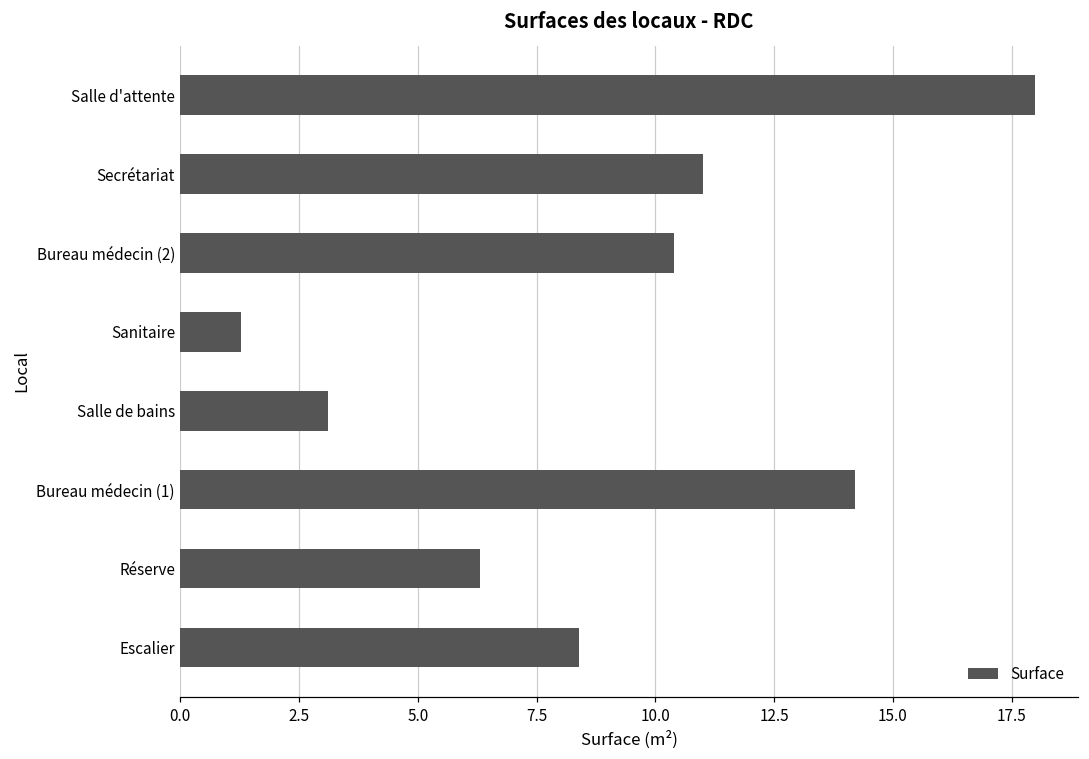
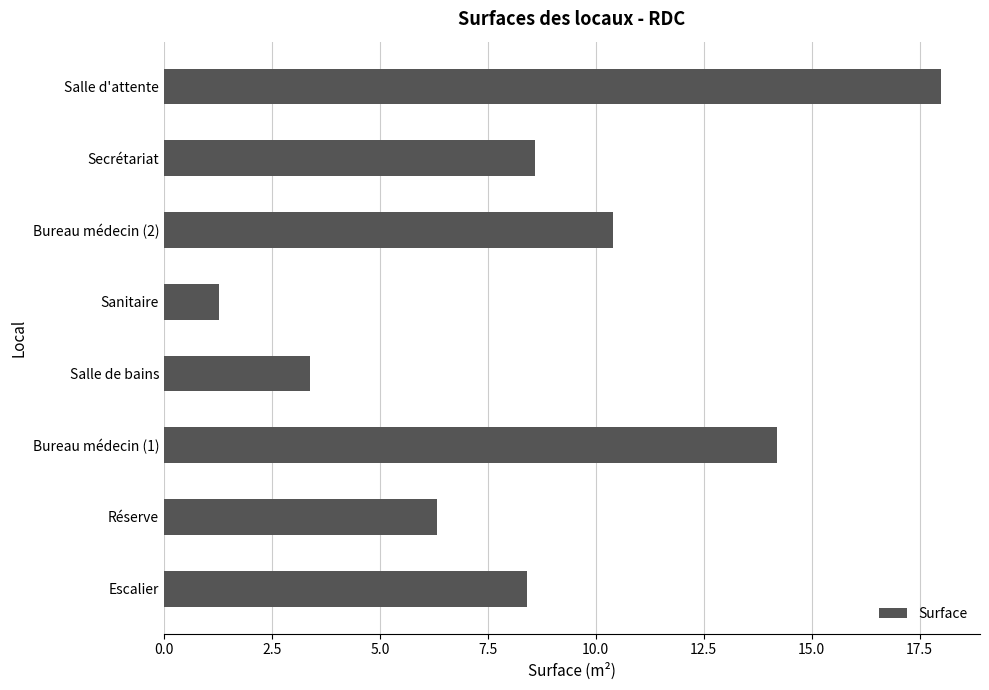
  {
    "Salle d'attente": 18.0,
-   "Secrétariat": 11.0,
+   "Secrétariat": 8.6,
    "Bureau médecin (2)": 10.4,
    "Sanitaire": 1.3,
-   "Salle de bains": 3.1,
+   "Salle de bains": 3.4,
    "Bureau médecin (1)": 14.2,
    "Réserve": 6.3,
    "Escalier": 8.4
  }
